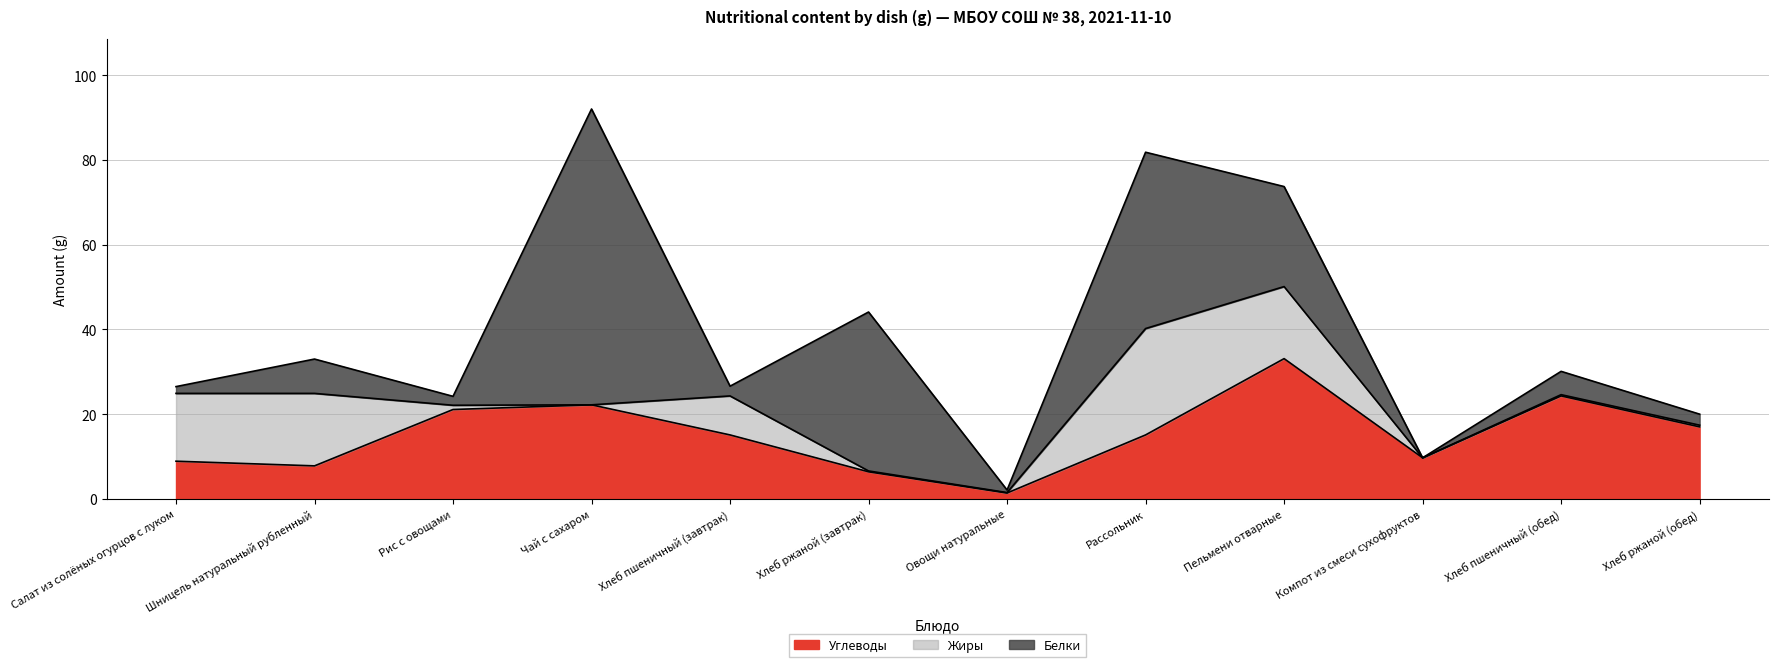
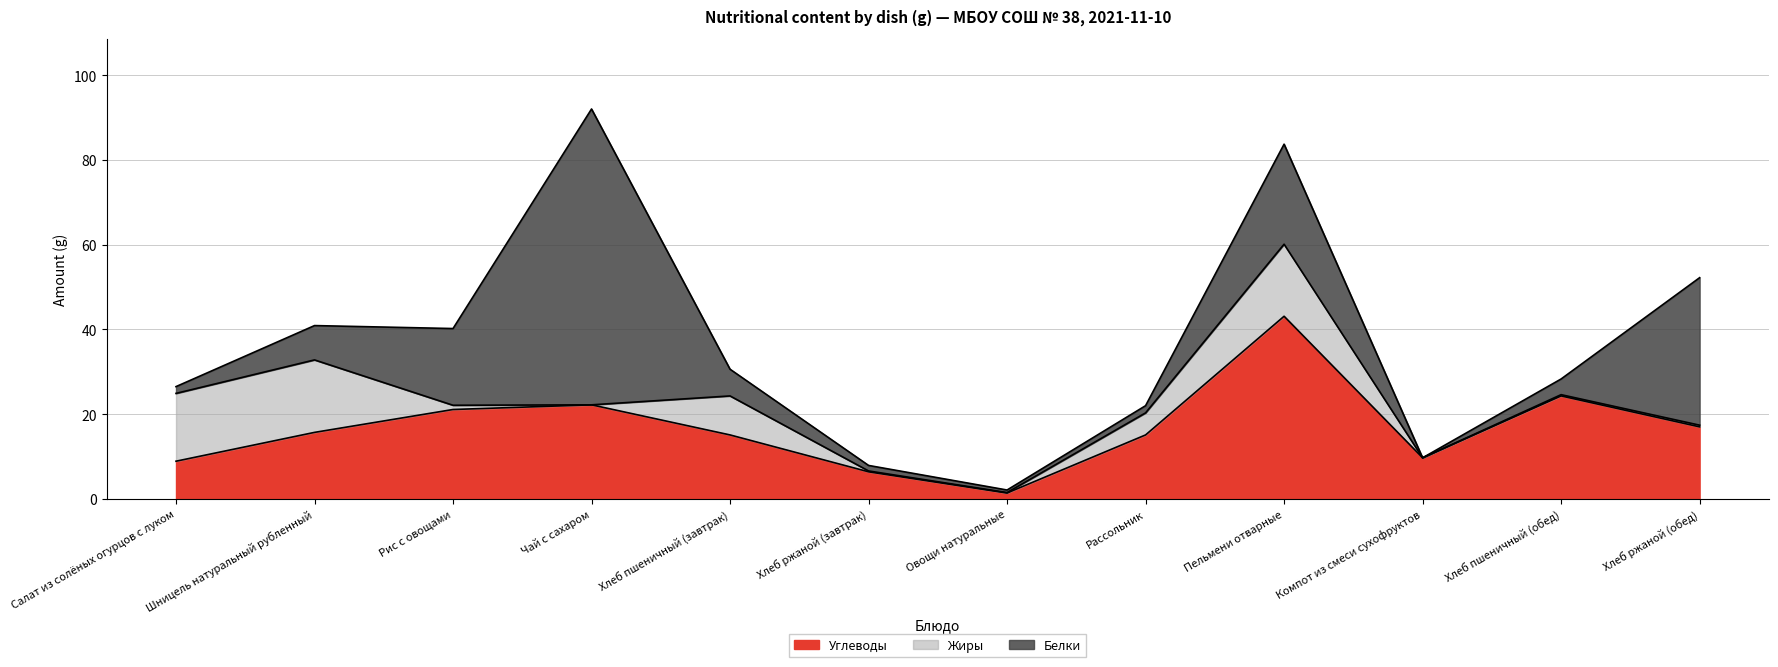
  {
    "Углеводы": {
      "Салат из солёных огурцов с луком": 9,
-     "Шницель натуральный рубленный": 8,
+     "Шницель натуральный рубленный": 16,
      "Рис с овощами": 21,
      "Хлеб пшеничный (завтрак)": 15,
      "Рассольник": 15,
-     "Пельмени отварные": 33
+     "Пельмени отварные": 43
    },
    "Жиры": {
      "Салат из солёных огурцов с луком": 16,
      "Шницель натуральный рубленный": 17,
      "Рис с овощами": 1,
      "Хлеб пшеничный (завтрак)": 9,
-     "Рассольник": 25,
+     "Рассольник": 5,
      "Пельмени отварные": 17
    },
    "Белки": {
      "Салат из солёных огурцов с луком": 2,
      "Шницель натуральный рубленный": 8,
-     "Рис с овощами": 2,
+     "Рис с овощами": 18,
      "Чай с сахаром": 70,
-     "Хлеб пшеничный (завтрак)": 2,
-     "Хлеб ржаной (завтрак)": 38,
+     "Хлеб пшеничный (завтрак)": 6,
+     "Хлеб ржаной (завтрак)": 1,
      "Овощи натуральные": 1,
-     "Рассольник": 42,
+     "Рассольник": 2,
      "Пельмени отварные": 24,
-     "Хлеб пшеничный (обед)": 6,
-     "Хлеб ржаной (обед)": 3
+     "Хлеб пшеничный (обед)": 4,
+     "Хлеб ржаной (обед)": 35
    }
  }
